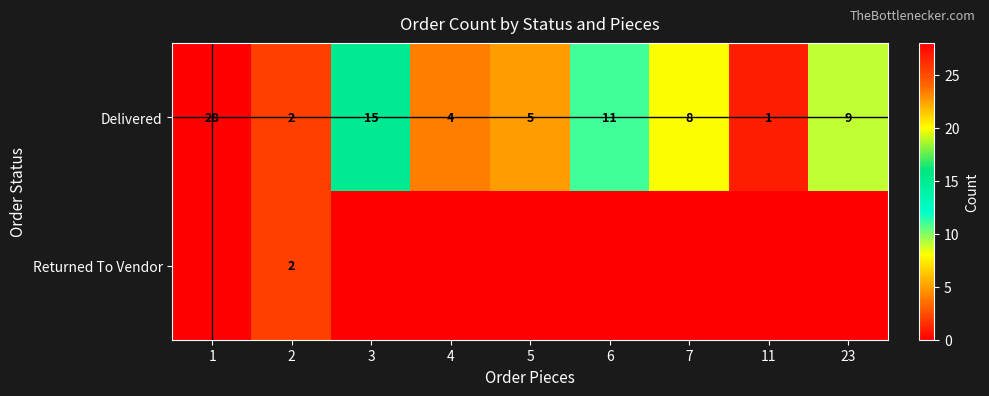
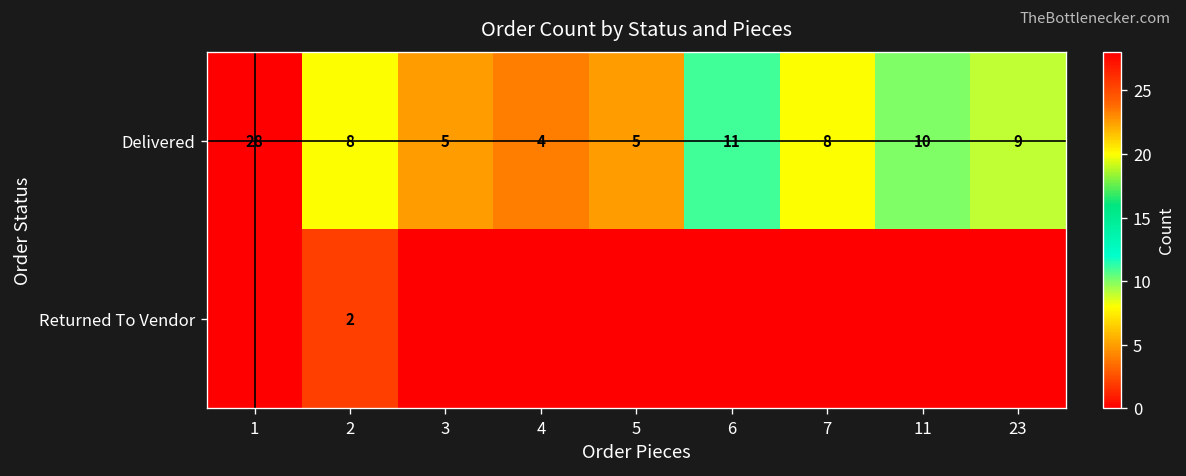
  {
    "Delivered": {
      "1": 28,
-     "2": 2,
-     "3": 15,
+     "2": 8,
+     "3": 5,
      "4": 4,
      "5": 5,
      "6": 11,
      "7": 8,
-     "11": 1,
+     "11": 10,
      "23": 9
    },
    "Returned To Vendor": {
      "2": 2
    }
  }
